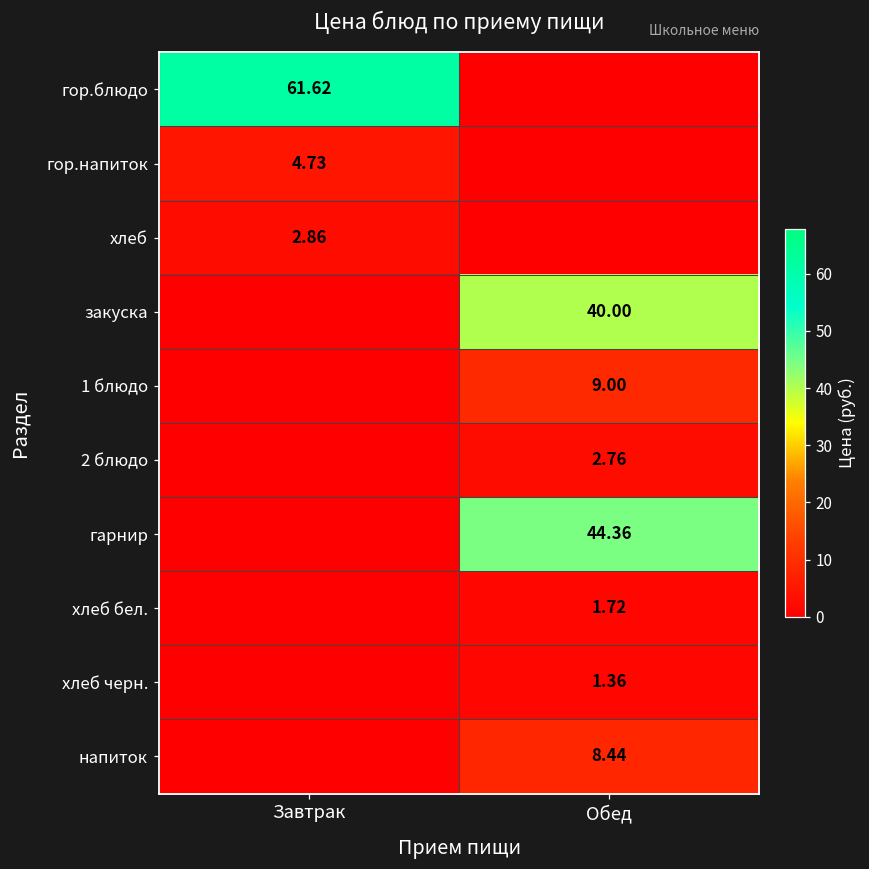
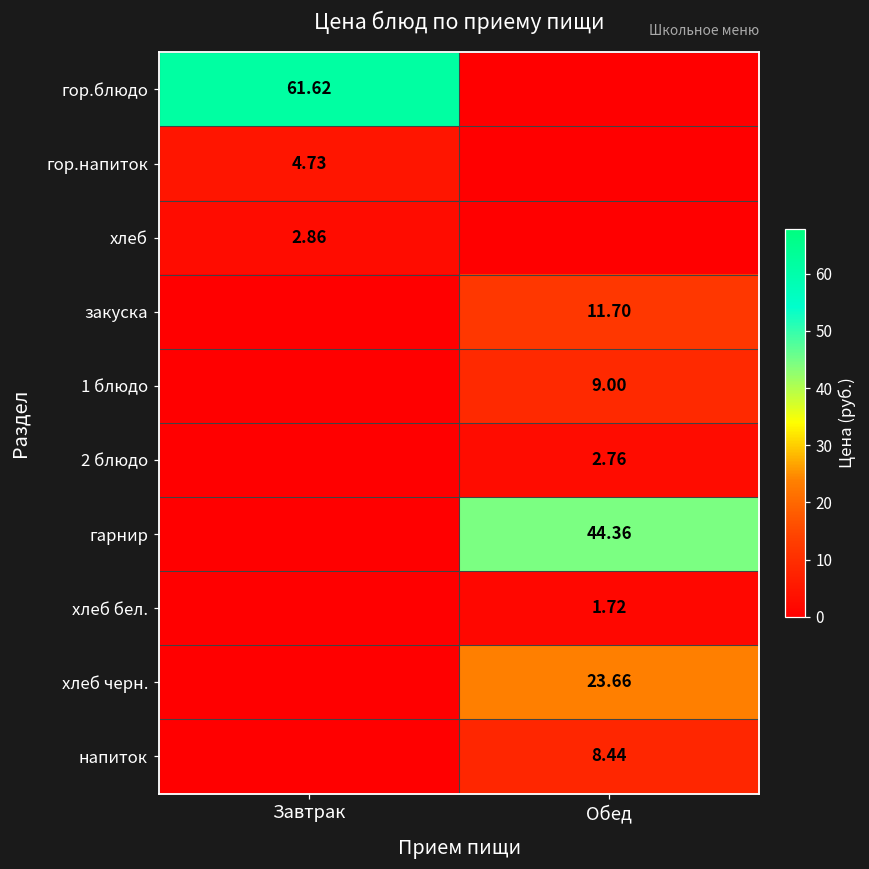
  {
    "гор.блюдо": {
      "Завтрак": 61.62
    },
    "гор.напиток": {
      "Завтрак": 4.73
    },
    "хлеб": {
      "Завтрак": 2.86
    },
    "закуска": {
-     "Обед": 40.00
+     "Обед": 11.70
    },
    "1 блюдо": {
      "Обед": 9.00
    },
    "2 блюдо": {
      "Обед": 2.76
    },
    "гарнир": {
      "Обед": 44.36
    },
    "хлеб бел.": {
      "Обед": 1.72
    },
    "хлеб черн.": {
-     "Обед": 1.36
+     "Обед": 23.66
    },
    "напиток": {
      "Обед": 8.44
    }
  }
